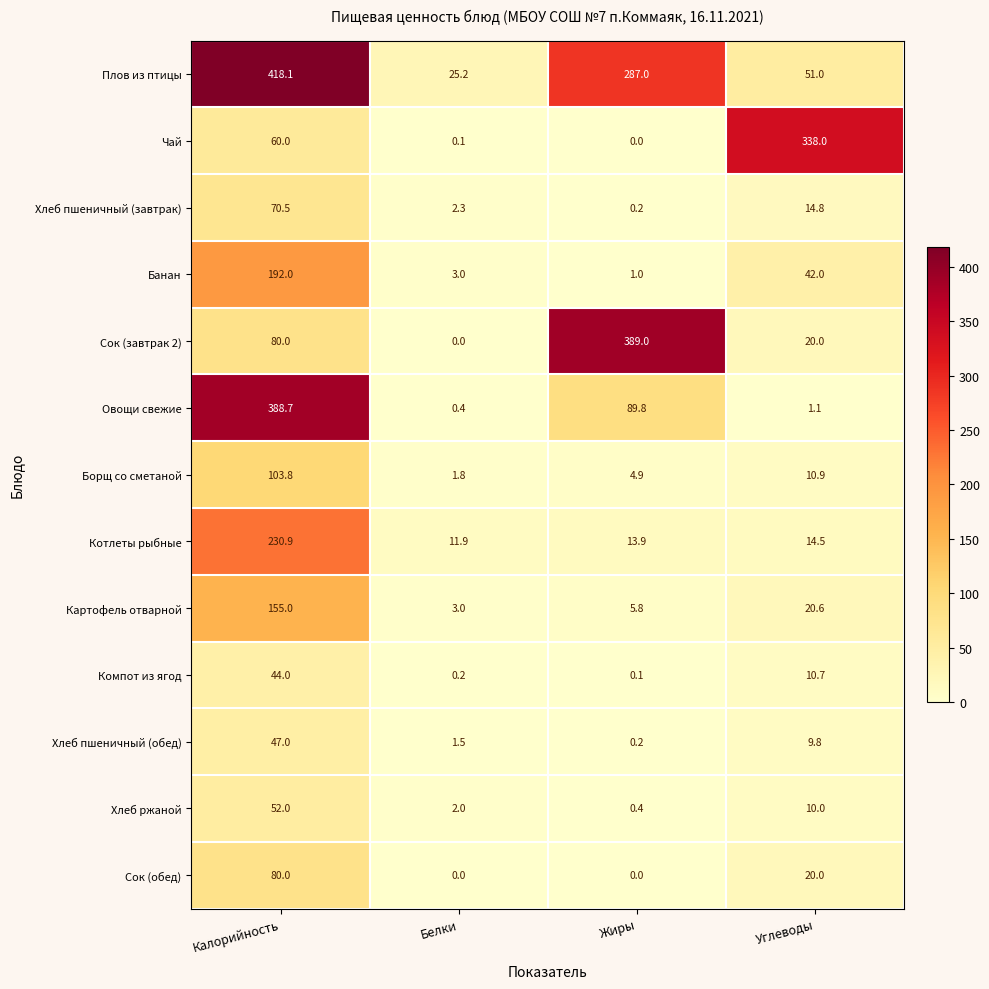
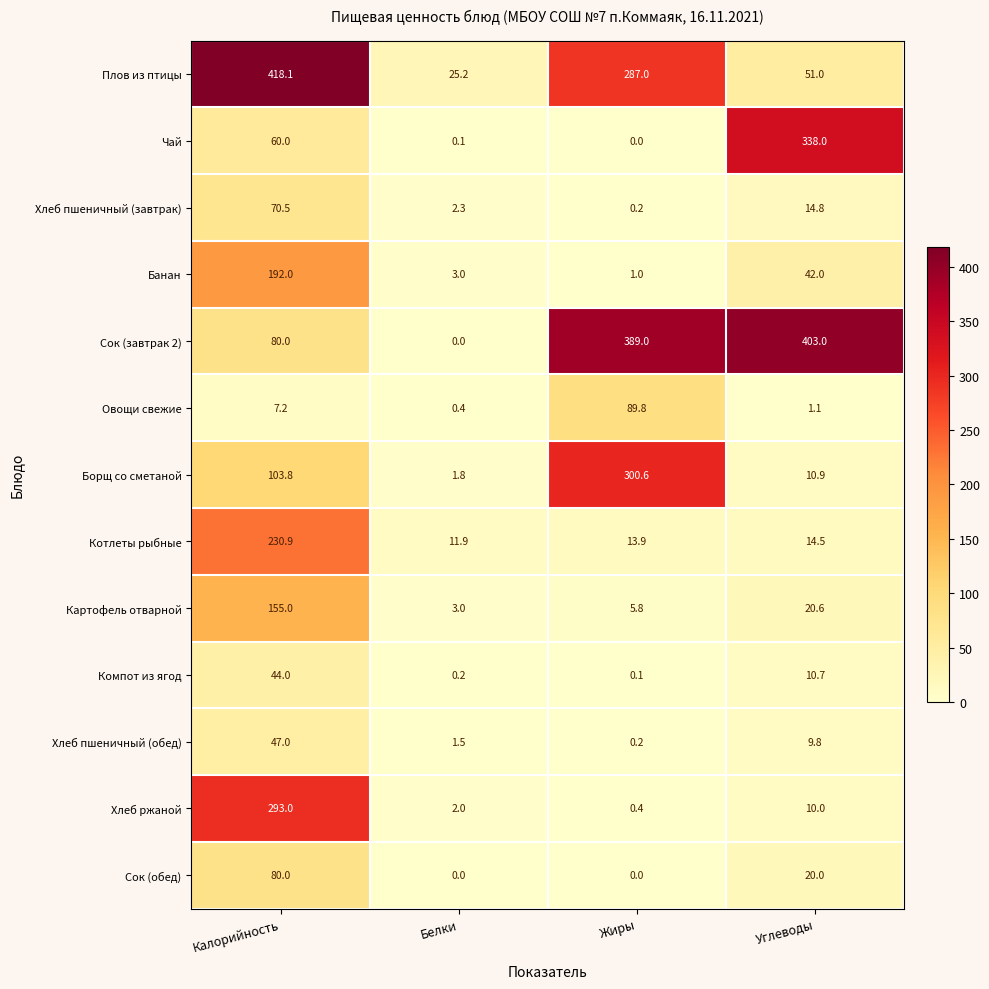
  {
    "Плов из птицы": {
      "Калорийность": 418.1,
      "Белки": 25.2,
      "Жиры": 287.0,
      "Углеводы": 51.0
    },
    "Чай": {
      "Калорийность": 60.0,
      "Белки": 0.1,
      "Жиры": 0.0,
      "Углеводы": 338.0
    },
    "Хлеб пшеничный (завтрак)": {
      "Калорийность": 70.5,
      "Белки": 2.3,
      "Жиры": 0.2,
      "Углеводы": 14.8
    },
    "Банан": {
      "Калорийность": 192.0,
      "Белки": 3.0,
      "Жиры": 1.0,
      "Углеводы": 42.0
    },
    "Сок (завтрак 2)": {
      "Калорийность": 80.0,
      "Белки": 0.0,
      "Жиры": 389.0,
-     "Углеводы": 20.0
+     "Углеводы": 403.0
    },
    "Овощи свежие": {
-     "Калорийность": 388.7,
+     "Калорийность": 7.2,
      "Белки": 0.4,
      "Жиры": 89.8,
      "Углеводы": 1.1
    },
    "Борщ со сметаной": {
      "Калорийность": 103.8,
      "Белки": 1.8,
-     "Жиры": 4.9,
+     "Жиры": 300.6,
      "Углеводы": 10.9
    },
    "Котлеты рыбные": {
      "Калорийность": 230.9,
      "Белки": 11.9,
      "Жиры": 13.9,
      "Углеводы": 14.5
    },
    "Картофель отварной": {
      "Калорийность": 155.0,
      "Белки": 3.0,
      "Жиры": 5.8,
      "Углеводы": 20.6
    },
    "Компот из ягод": {
      "Калорийность": 44.0,
      "Белки": 0.2,
      "Жиры": 0.1,
      "Углеводы": 10.7
    },
    "Хлеб пшеничный (обед)": {
      "Калорийность": 47.0,
      "Белки": 1.5,
      "Жиры": 0.2,
      "Углеводы": 9.8
    },
    "Хлеб ржаной": {
-     "Калорийность": 52.0,
+     "Калорийность": 293.0,
      "Белки": 2.0,
      "Жиры": 0.4,
      "Углеводы": 10.0
    },
    "Сок (обед)": {
      "Калорийность": 80.0,
      "Белки": 0.0,
      "Жиры": 0.0,
      "Углеводы": 20.0
    }
  }
